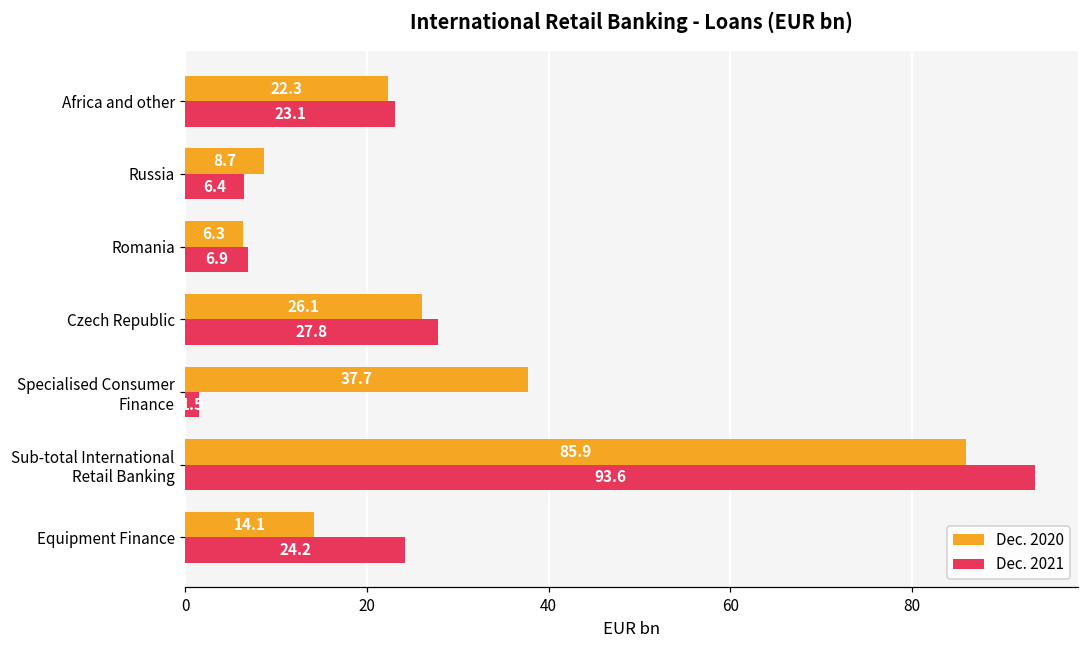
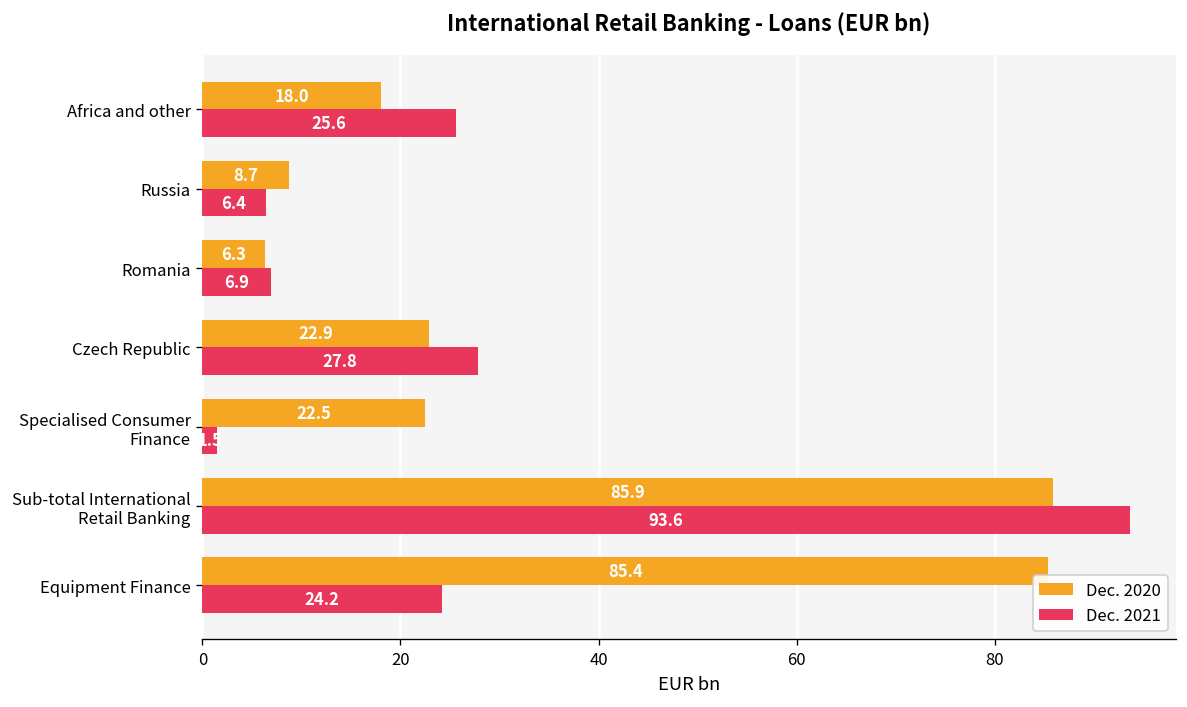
  {
    "Dec. 2020": {
-     "Africa and other": 22.3,
+     "Africa and other": 18.0,
      "Russia": 8.7,
      "Romania": 6.3,
-     "Czech Republic": 26.1,
-     "Specialised Consumer Finance": 37.7,
+     "Czech Republic": 22.9,
+     "Specialised Consumer Finance": 22.5,
      "Sub-total International Retail Banking": 85.9,
-     "Equipment Finance": 14.1
+     "Equipment Finance": 85.4
    },
    "Dec. 2021": {
-     "Africa and other": 23.1,
+     "Africa and other": 25.6,
      "Russia": 6.4,
      "Romania": 6.9,
      "Czech Republic": 27.8,
      "Specialised Consumer Finance": 1.5,
      "Sub-total International Retail Banking": 93.6,
      "Equipment Finance": 24.2
    }
  }
